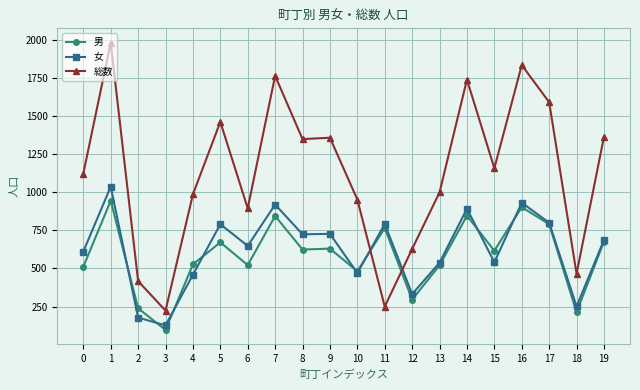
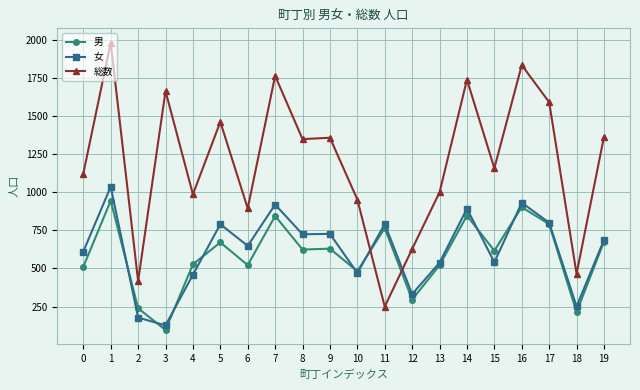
  {
    "総数": {
      "0": 1120,
      "2": 420,
-     "3": 220,
+     "3": 1660,
      "4": 990,
      "5": 1460,
      "6": 890,
      "7": 1760,
      "8": 1350,
      "9": 1360,
      "10": 950,
      "11": 250,
      "12": 630,
      "13": 1000,
      "14": 1740,
      "15": 1160,
      "16": 1830,
      "17": 1590,
      "18": 470,
      "19": 1360
    }
  }
